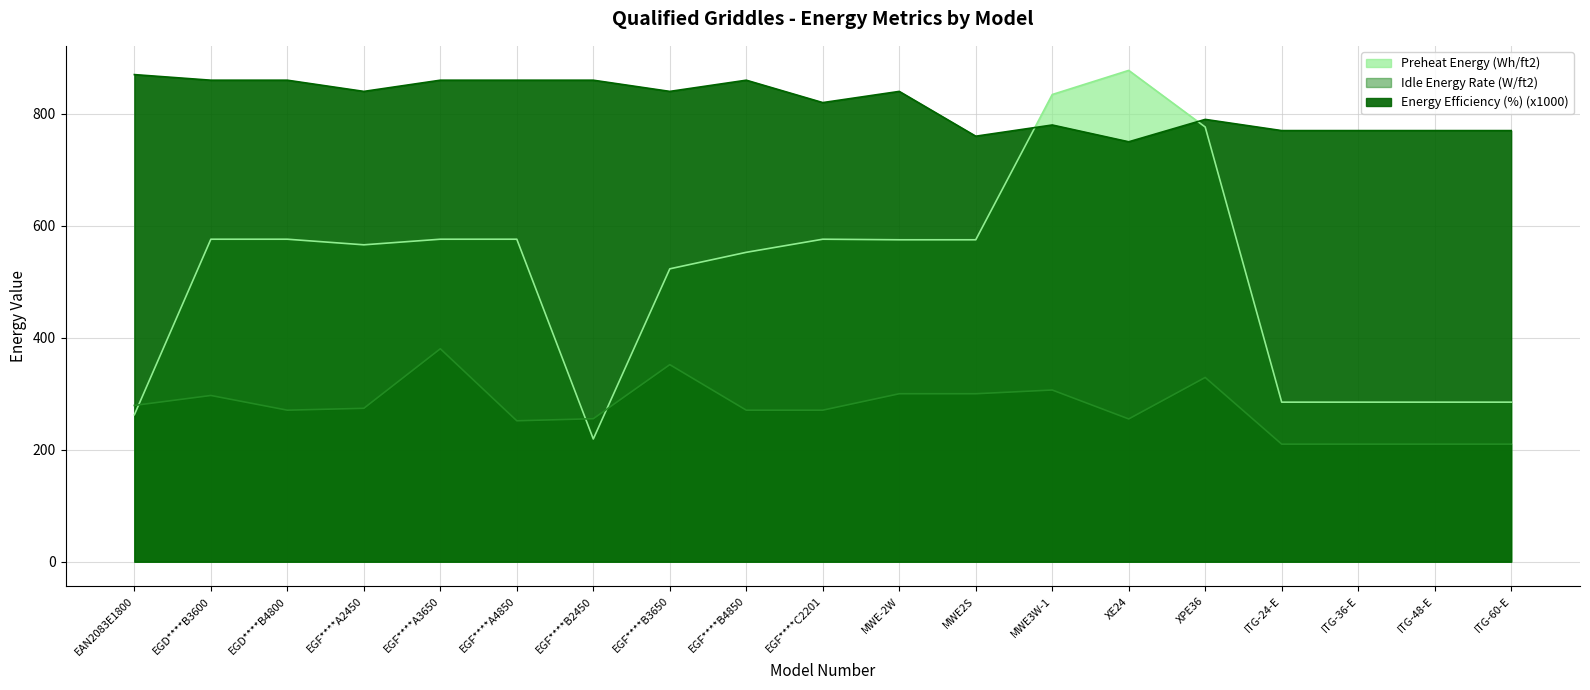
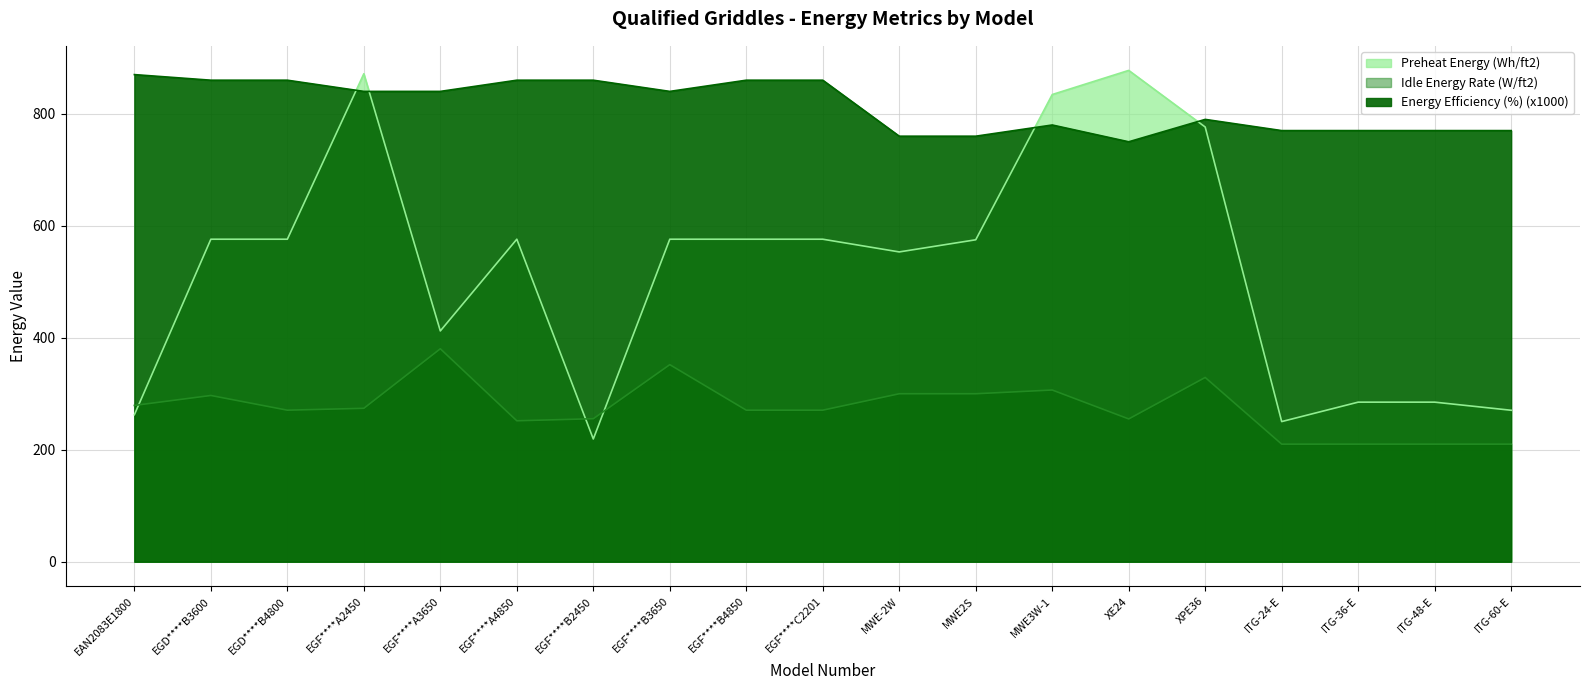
  {
    "Preheat Energy (Wh/ft2)": {
      "EAN2083E1800": 260,
      "EGD****B3600": 580,
      "EGD****B4800": 580,
-     "EGF****A2450": 570,
-     "EGF****A3650": 580,
+     "EGF****A2450": 870,
+     "EGF****A3650": 410,
      "EGF****A4850": 580,
      "EGF****B2450": 220,
-     "EGF****B3650": 520,
-     "EGF****B4850": 550,
+     "EGF****B3650": 580,
+     "EGF****B4850": 580,
      "EGF****C2201": 580,
-     "MWE-2W": 580,
+     "MWE-2W": 550,
      "MWE2S": 580,
      "MWE3W-1": 830,
      "XE24": 880,
      "XPE36": 780,
-     "ITG-24-E": 290,
+     "ITG-24-E": 250,
      "ITG-36-E": 290,
      "ITG-48-E": 290,
-     "ITG-60-E": 290
+     "ITG-60-E": 270
    },
    "Idle Energy Rate (W/ft2)": {
      "EAN2083E1800": 280,
      "EGD****B3600": 300,
      "EGD****B4800": 270,
      "EGF****A2450": 270,
      "EGF****A3650": 380,
      "EGF****A4850": 250,
      "EGF****B2450": 260,
      "EGF****B3650": 350,
      "EGF****B4850": 270,
      "EGF****C2201": 270,
      "MWE-2W": 300,
      "MWE2S": 300,
      "MWE3W-1": 310,
      "XE24": 260,
      "XPE36": 330,
      "ITG-24-E": 210,
      "ITG-36-E": 210,
      "ITG-48-E": 210,
      "ITG-60-E": 210
    },
    "Energy Efficiency (%) (x1000)": {
      "EAN2083E1800": 870,
      "EGD****B3600": 860,
      "EGD****B4800": 860,
      "EGF****A2450": 840,
-     "EGF****A3650": 860,
+     "EGF****A3650": 840,
      "EGF****A4850": 860,
      "EGF****B2450": 860,
      "EGF****B3650": 840,
      "EGF****B4850": 860,
-     "EGF****C2201": 820,
-     "MWE-2W": 840,
+     "EGF****C2201": 860,
+     "MWE-2W": 760,
      "MWE2S": 760,
      "MWE3W-1": 780,
      "XE24": 750,
      "XPE36": 790,
      "ITG-24-E": 770,
      "ITG-36-E": 770,
      "ITG-48-E": 770,
      "ITG-60-E": 770
    }
  }
